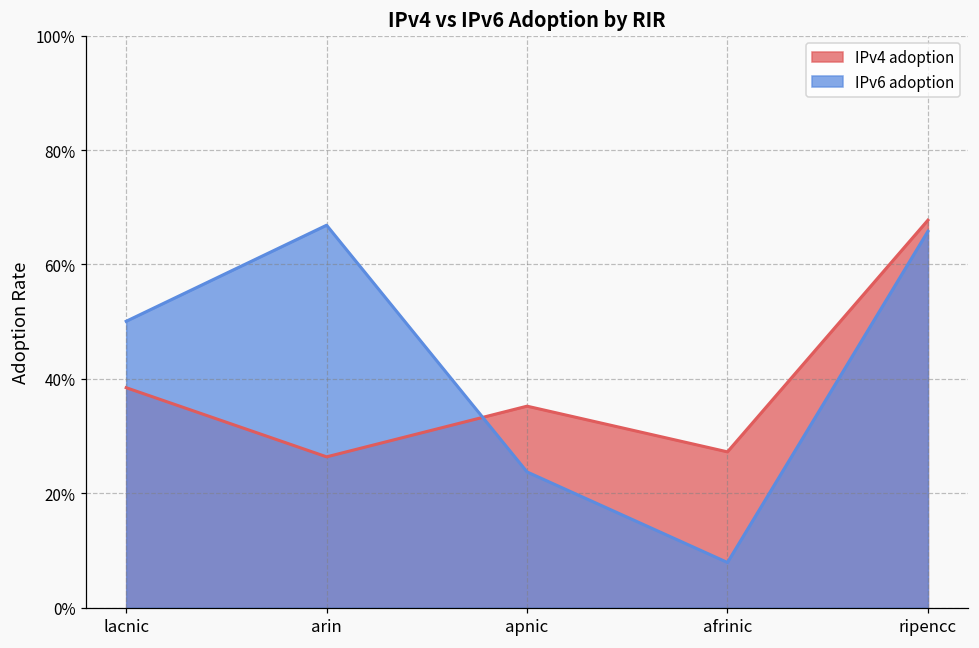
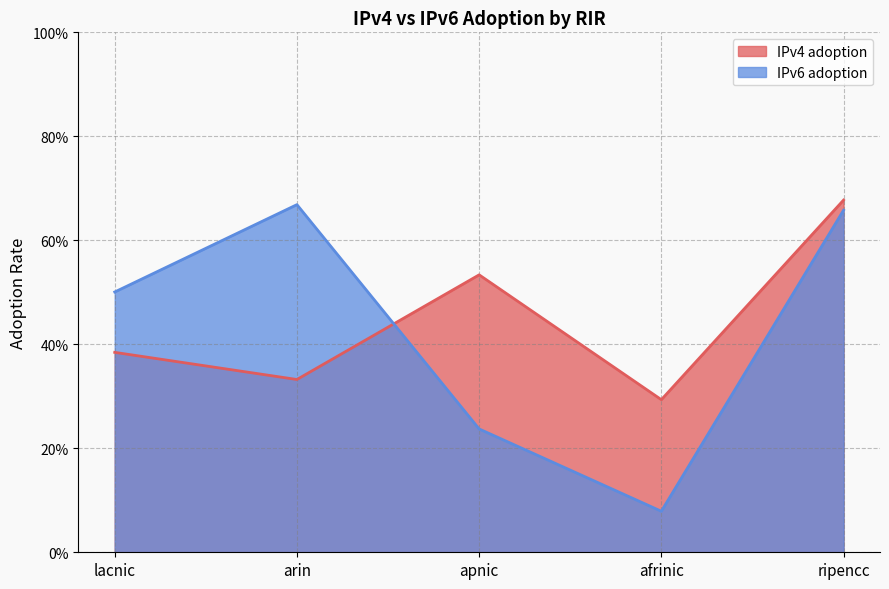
  {
    "IPv4 adoption": {
      "lacnic": "38%",
-     "arin": "26%",
-     "apnic": "35%",
-     "afrinic": "27%",
+     "arin": "33%",
+     "apnic": "53%",
+     "afrinic": "29%",
      "ripencc": "68%"
    },
    "IPv6 adoption": {
      "lacnic": "50%",
      "arin": "67%",
      "apnic": "24%",
      "afrinic": "8%",
      "ripencc": "66%"
    }
  }
